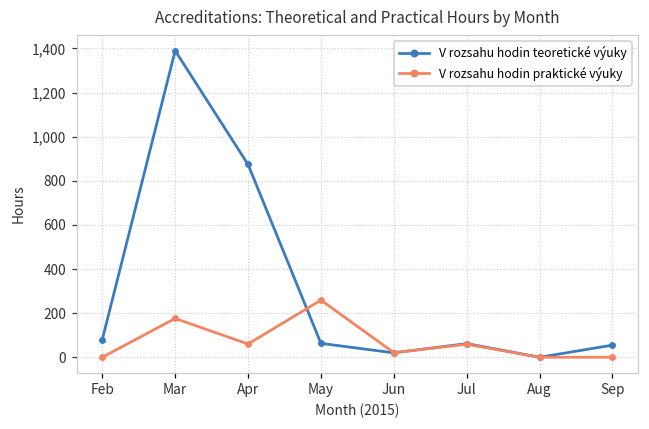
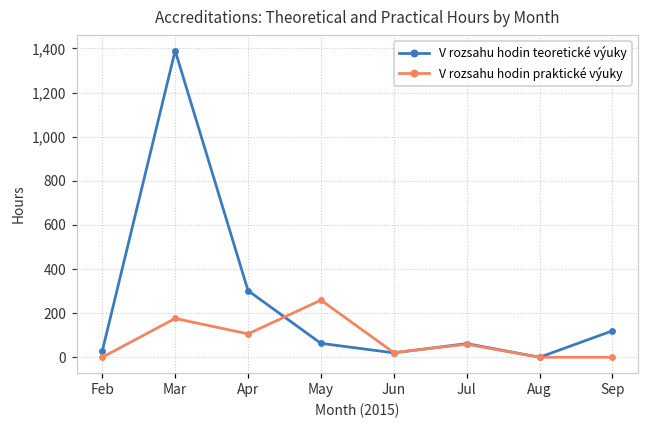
  {
    "V rozsahu hodin teoretické výuky": {
-     "Feb": "80",
+     "Feb": "30",
      "Mar": "1,390",
-     "Apr": "870",
+     "Apr": "300",
      "May": "60",
-     "Sep": "60"
+     "Sep": "120"
    },
    "V rozsahu hodin praktické výuky": {
      "Feb": "0",
      "Mar": "180",
-     "Apr": "60",
+     "Apr": "110",
      "May": "260",
      "Sep": "0"
    }
  }
